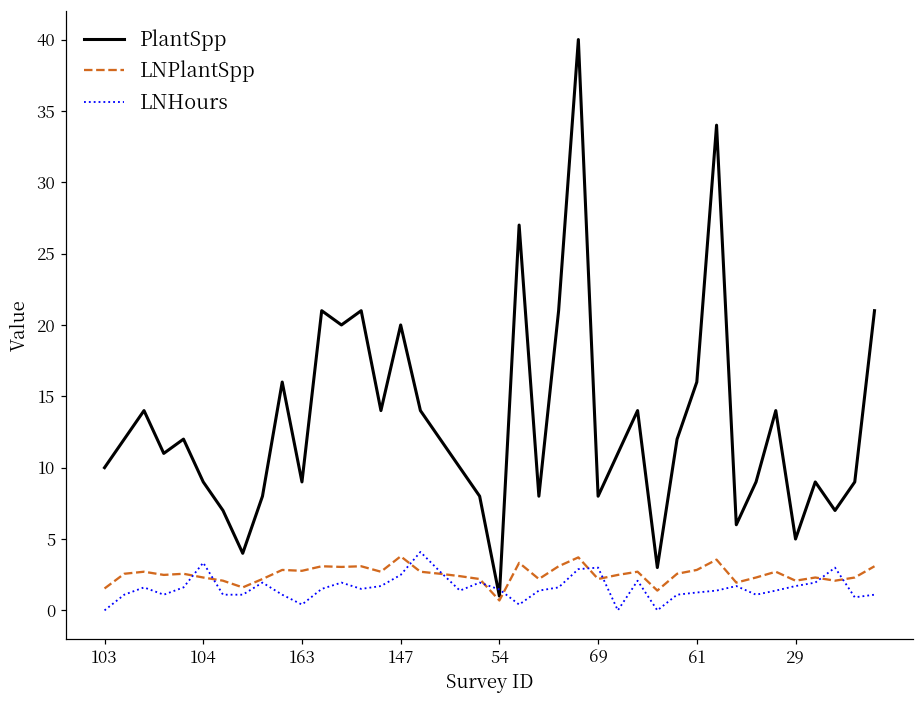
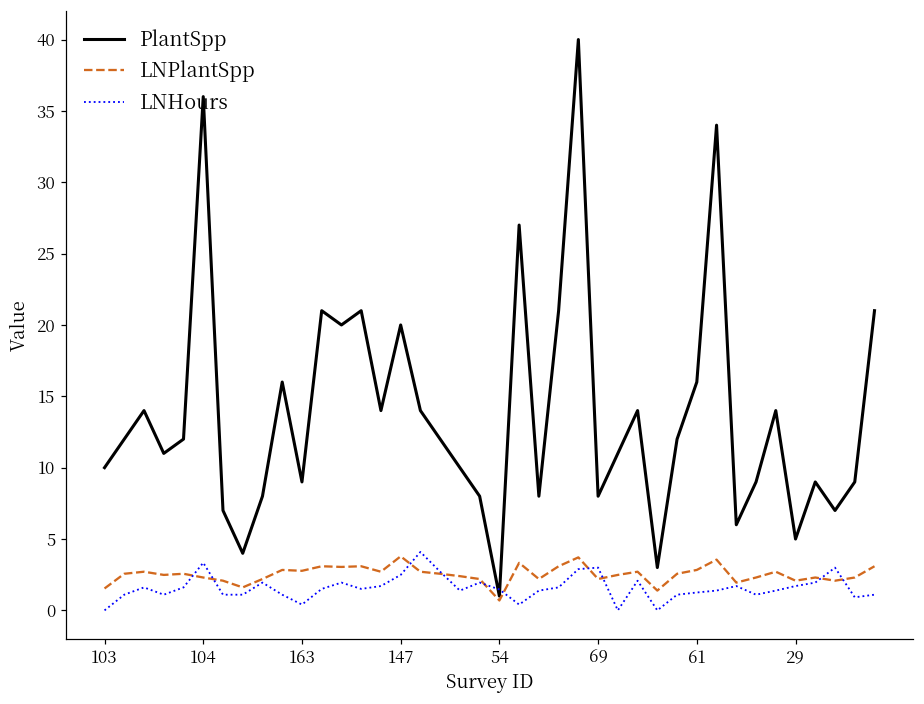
  {
    "PlantSpp": {
      "103": 10,
-     "104": 9,
+     "104": 36,
      "163": 9,
      "147": 20,
      "54": 1,
      "69": 8,
      "61": 16
    },
    "LNPlantSpp": {
      "103": 1.5,
      "104": 2.3,
      "163": 2.8,
      "147": 3.8,
      "54": 0.7,
      "69": 2.2,
      "61": 3
    },
    "LNHours": {
      "103": 0,
      "104": 3.3,
      "163": 0.4,
      "147": 2.5,
      "54": 1.5,
      "69": 3,
      "61": 1.3
    }
  }
